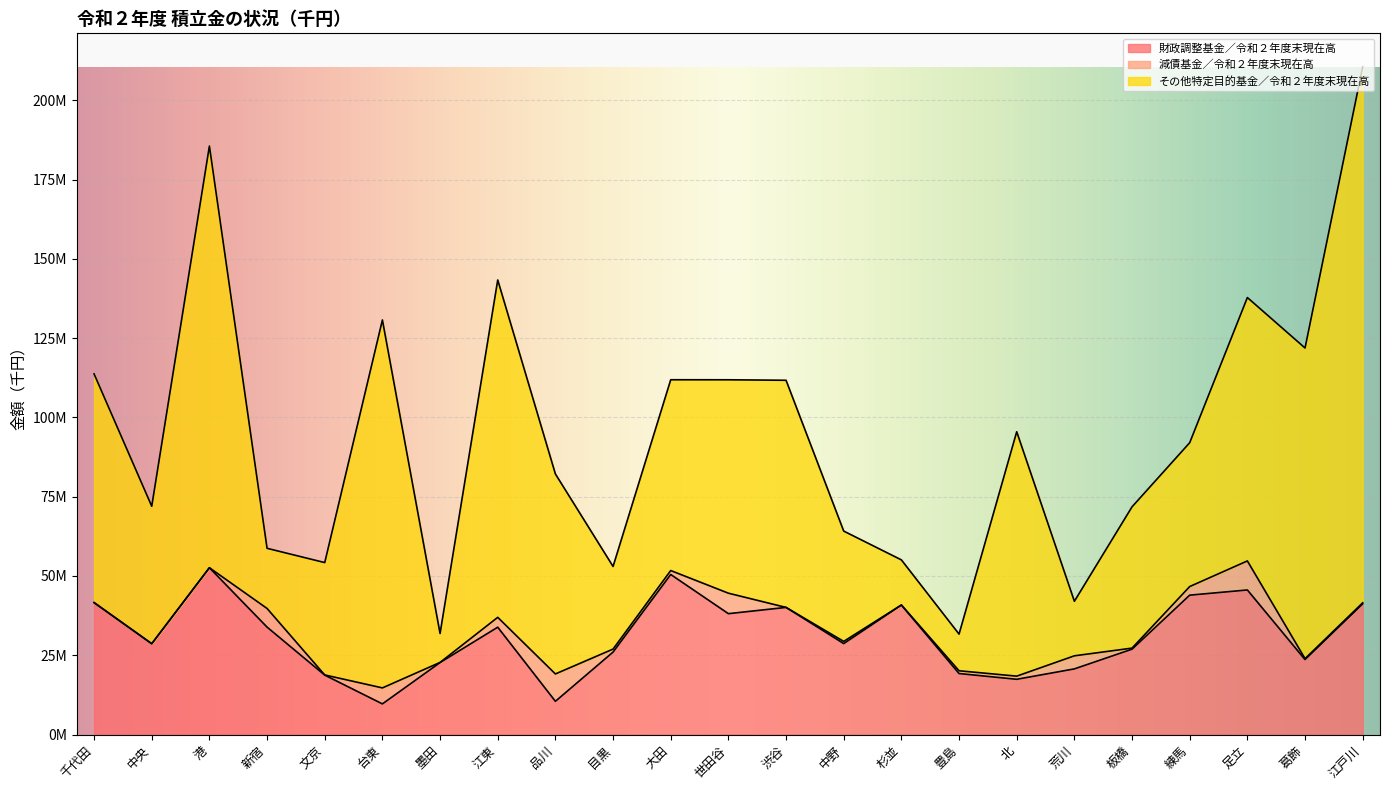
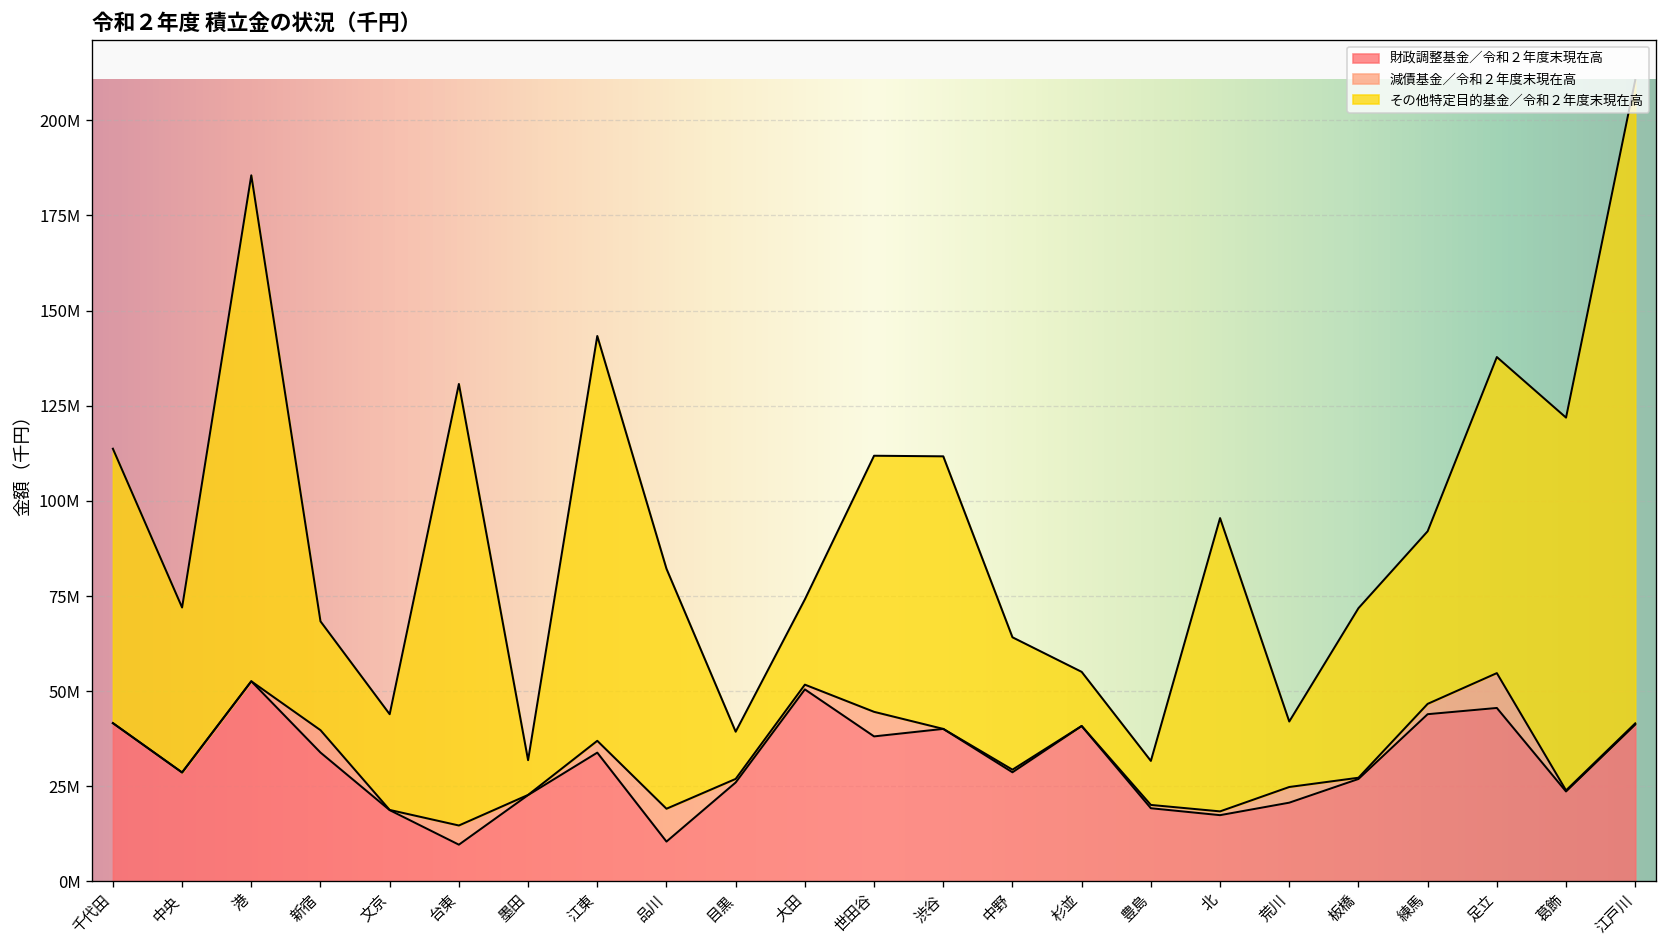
  {
    "その他特定目的基金／令和２年度末現在高": {
      "千代田": 72000000,
      "中央": 43000000,
      "港": 133000000,
-     "新宿": 19000000,
-     "文京": 35000000,
+     "新宿": 29000000,
+     "文京": 25000000,
      "台東": 116000000,
      "墨田": 9000000,
      "江東": 106000000,
      "品川": 63000000,
-     "目黒": 26000000,
-     "大田": 60000000,
+     "目黒": 12000000,
+     "大田": 22000000,
      "世田谷": 67000000,
      "渋谷": 72000000,
      "中野": 35000000,
      "杉並": 14000000,
      "豊島": 12000000,
      "北": 77000000,
      "荒川": 17000000,
      "板橋": 45000000,
      "練馬": 45000000,
      "足立": 83000000,
      "葛飾": 98000000
    }
  }
